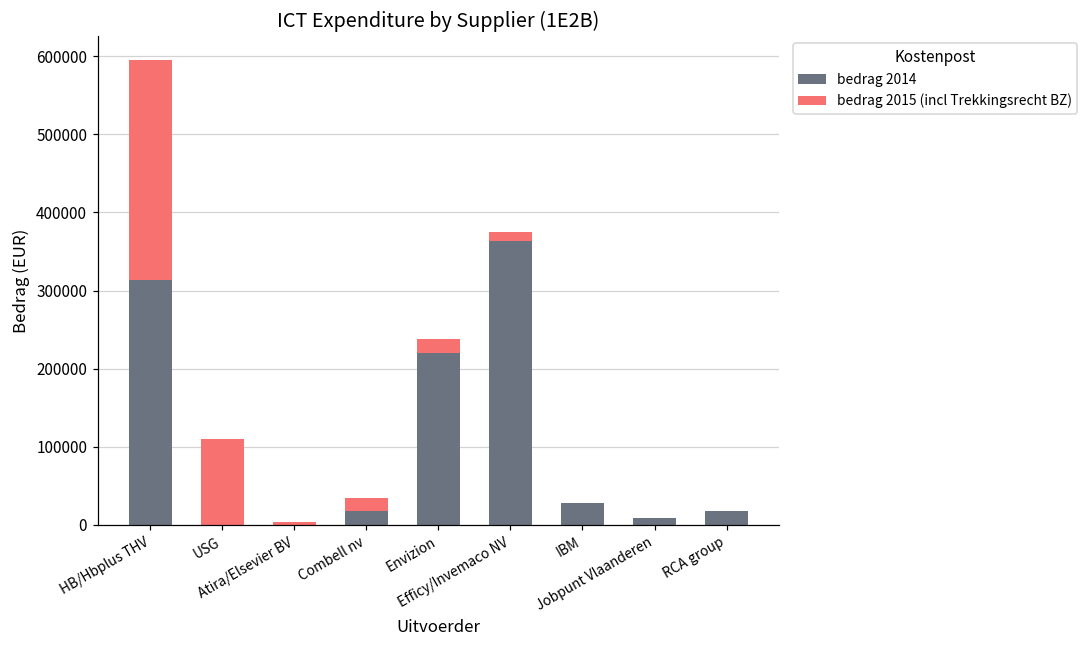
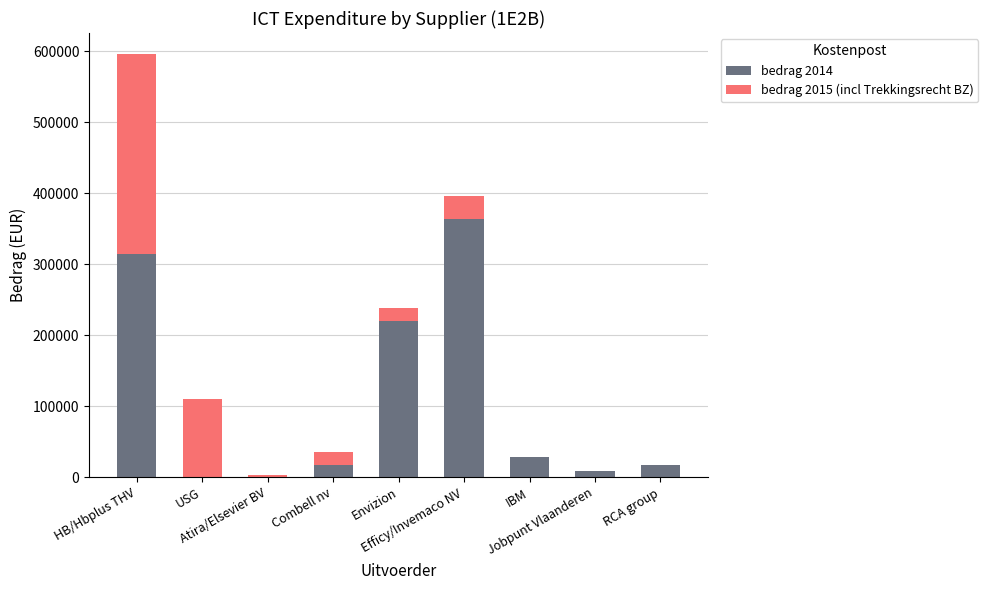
  {
    "bedrag 2014": {
      "HB/Hbplus THV": 310000,
      "USG": 0,
      "Atira/Elsevier BV": 0,
      "Combell nv": 20000,
      "Envizion": 220000,
      "Efficy/Invemaco NV": 360000,
      "IBM": 30000,
      "Jobpunt Vlaanderen": 10000,
      "RCA group": 20000
    },
    "bedrag 2015 (incl Trekkingsrecht BZ)": {
      "HB/Hbplus THV": 280000,
      "USG": 110000,
      "Atira/Elsevier BV": 0,
      "Combell nv": 20000,
      "Envizion": 20000,
-     "Efficy/Invemaco NV": 10000,
+     "Efficy/Invemaco NV": 30000,
      "IBM": 0,
      "Jobpunt Vlaanderen": 0,
      "RCA group": 0
    }
  }
